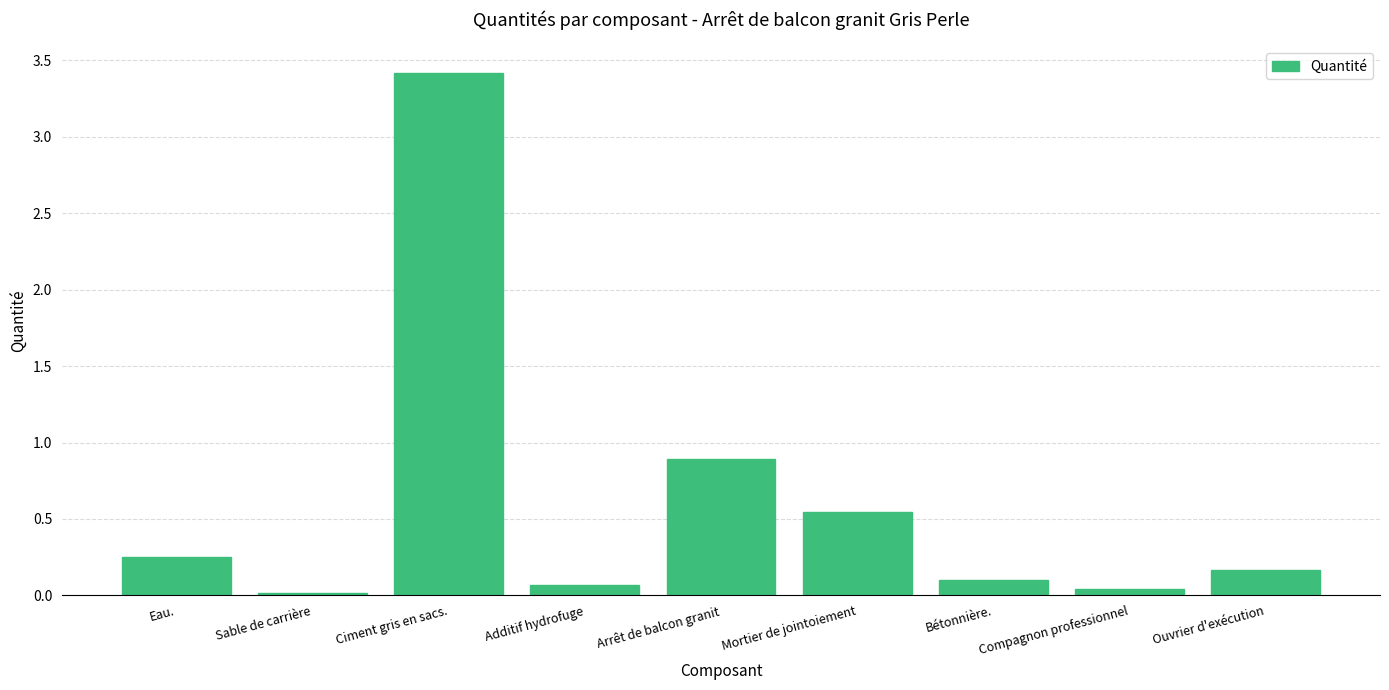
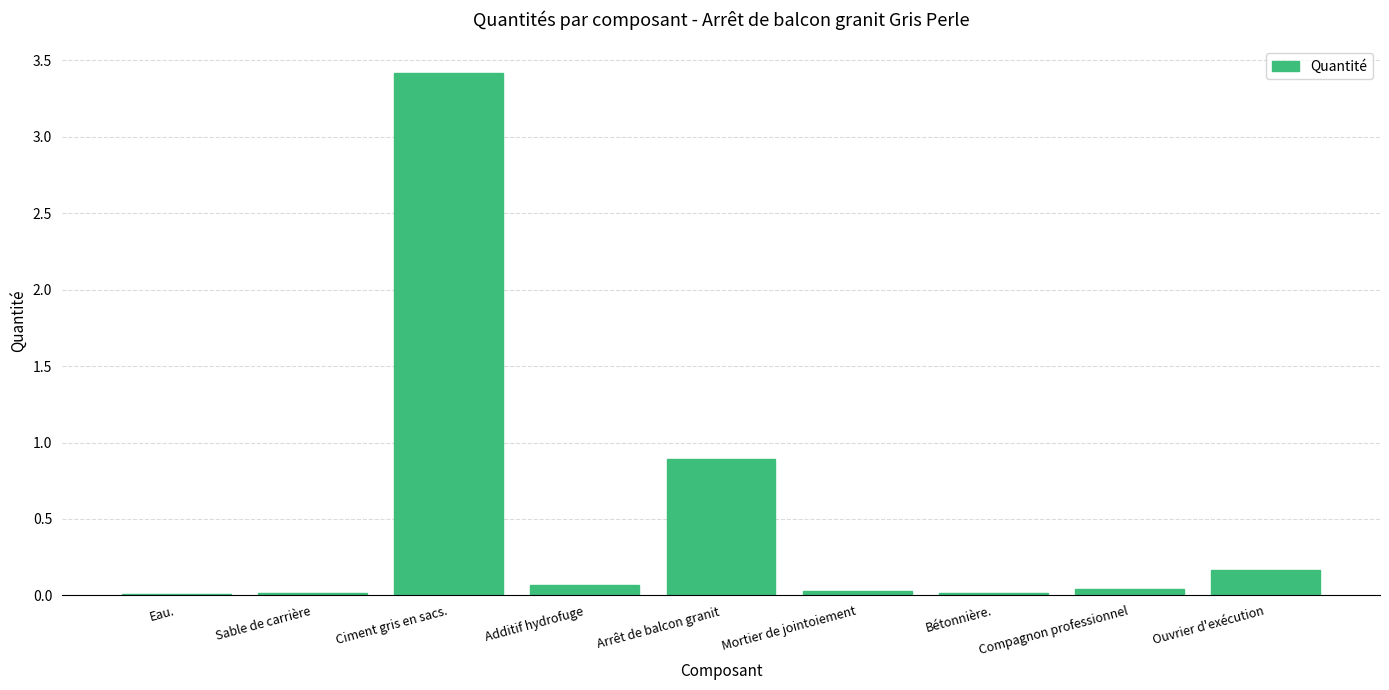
  {
-   "Eau.": 0.25,
+   "Eau.": 0.01,
    "Ciment gris en sacs.": 3.42,
    "Additif hydrofuge": 0.07,
    "Arrêt de balcon granit": 0.89,
-   "Mortier de jointoiement": 0.54,
-   "Bétonnière.": 0.10,
+   "Mortier de jointoiement": 0.03,
+   "Bétonnière.": 0.01,
    "Compagnon professionnel": 0.04,
    "Ouvrier d'exécution": 0.17
  }
